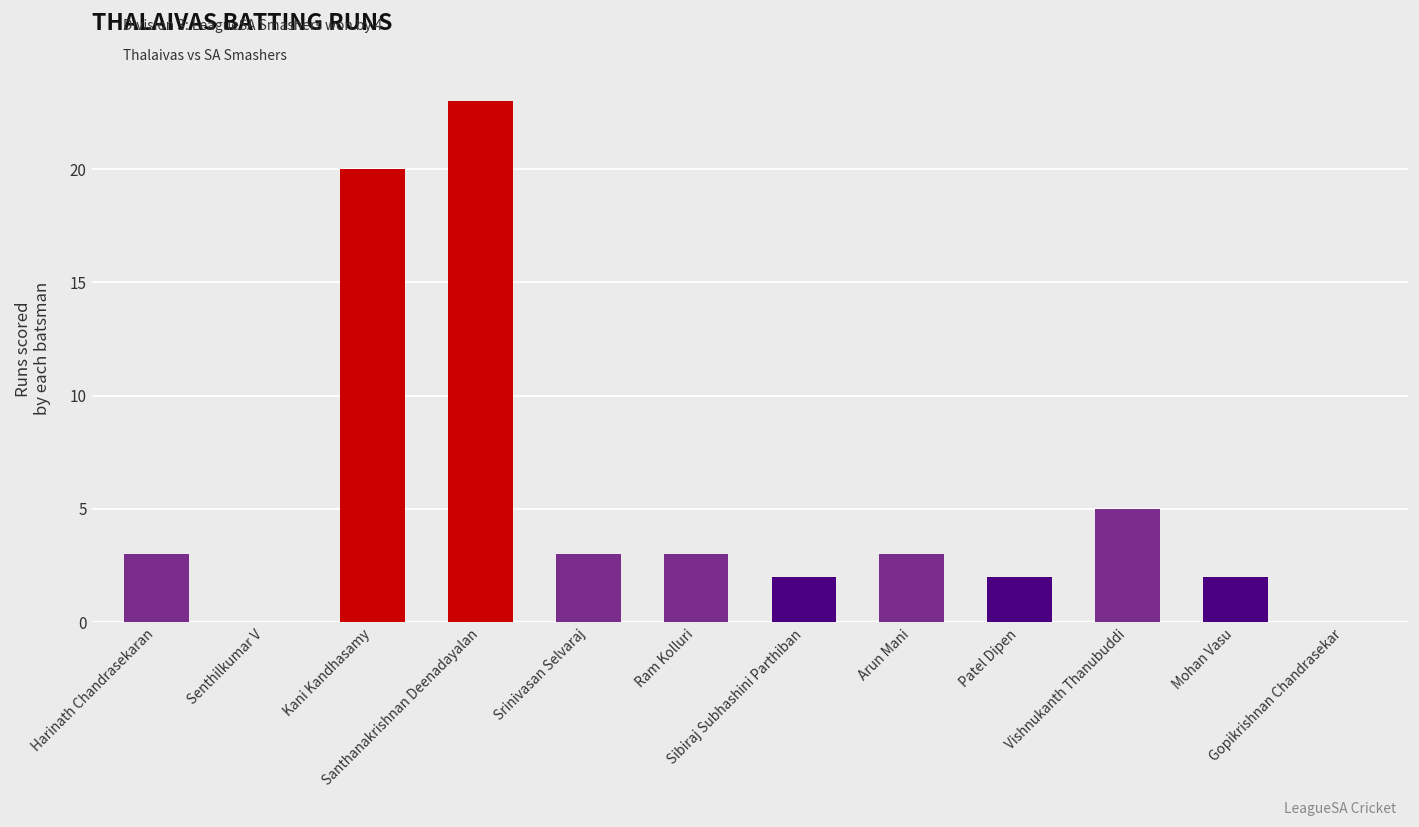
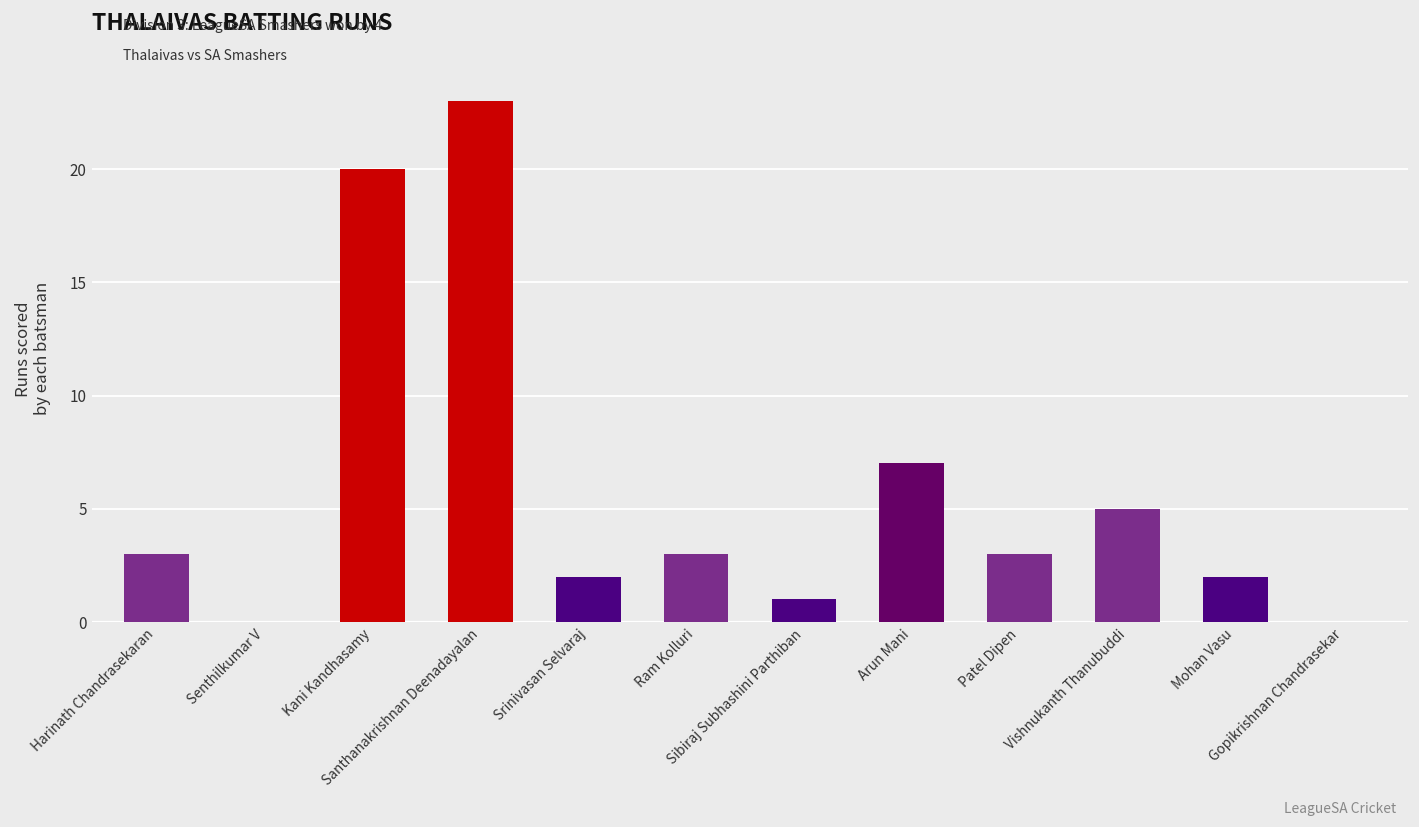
  {
    "Harinath Chandrasekaran": 3,
    "Senthilkumar V": 0,
    "Kani Kandhasamy": 20,
    "Santhanakrishnan Deenadayalan": 23,
-   "Srinivasan Selvaraj": 3,
+   "Srinivasan Selvaraj": 2,
    "Ram Kolluri": 3,
-   "Sibiraj Subhashini Parthiban": 2,
-   "Arun Mani": 3,
-   "Patel Dipen": 2,
+   "Sibiraj Subhashini Parthiban": 1,
+   "Arun Mani": 7,
+   "Patel Dipen": 3,
    "Vishnukanth Thanubuddi": 5,
    "Mohan Vasu": 2,
    "Gopikrishnan Chandrasekar": 0
  }
